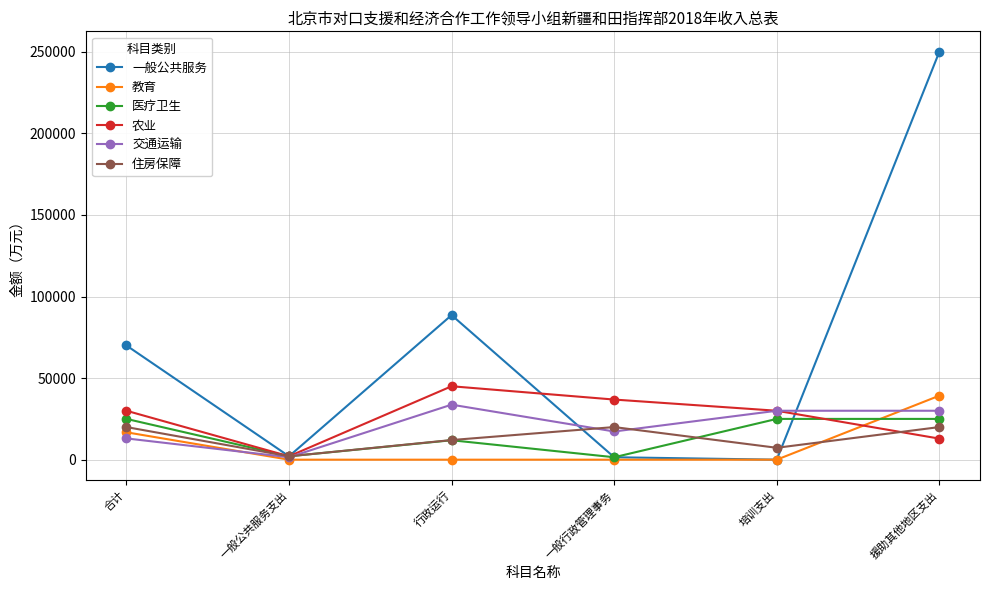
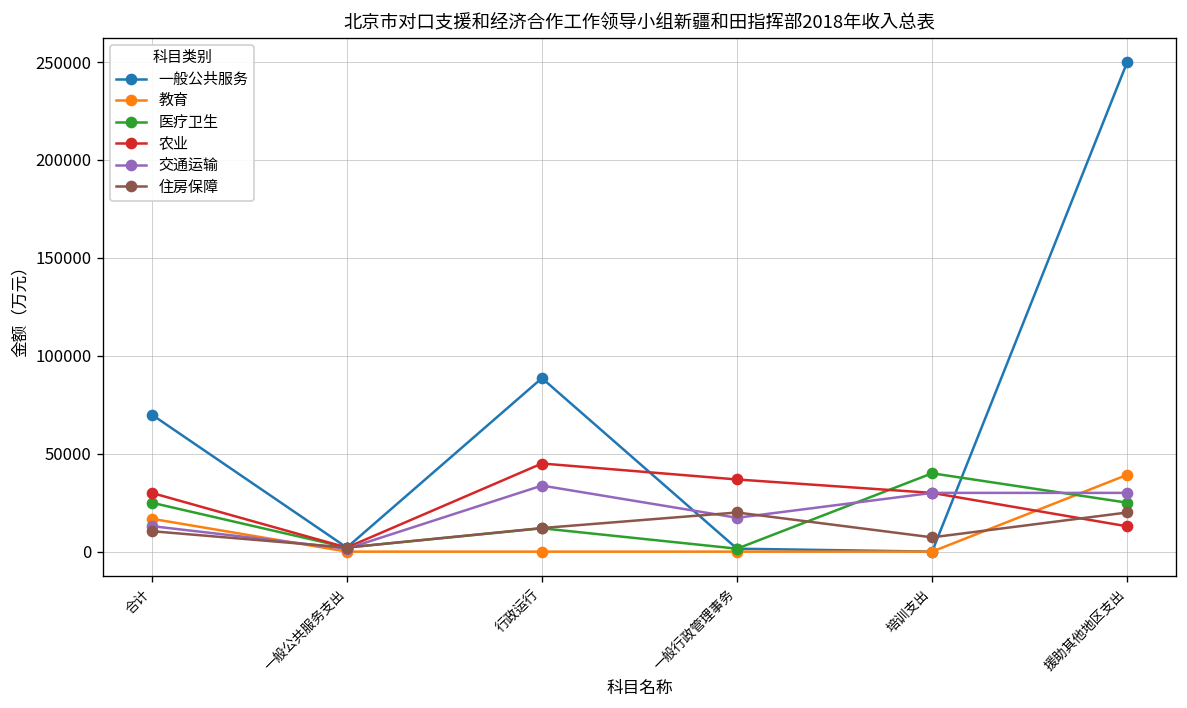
  {
    "一般公共服务": {
      "合计": 70000,
      "行政运行": 89000,
      "援助其他地区支出": 250000
    },
    "教育": {
      "合计": 17000,
      "行政运行": 0,
      "援助其他地区支出": 39000
    },
    "医疗卫生": {
      "合计": 25000,
-     "培训支出": 25000,
+     "培训支出": 40000,
      "援助其他地区支出": 25000
    },
    "农业": {
      "合计": 30000,
      "行政运行": 45000,
      "一般行政管理事务": 37000,
      "援助其他地区支出": 13000
    },
    "交通运输": {
      "合计": 13000,
      "行政运行": 34000,
      "一般行政管理事务": 17000,
      "援助其他地区支出": 30000
    },
    "住房保障": {
-     "合计": 20000,
+     "合计": 10000,
      "一般行政管理事务": 20000,
      "培训支出": 7000,
      "援助其他地区支出": 20000
    }
  }
